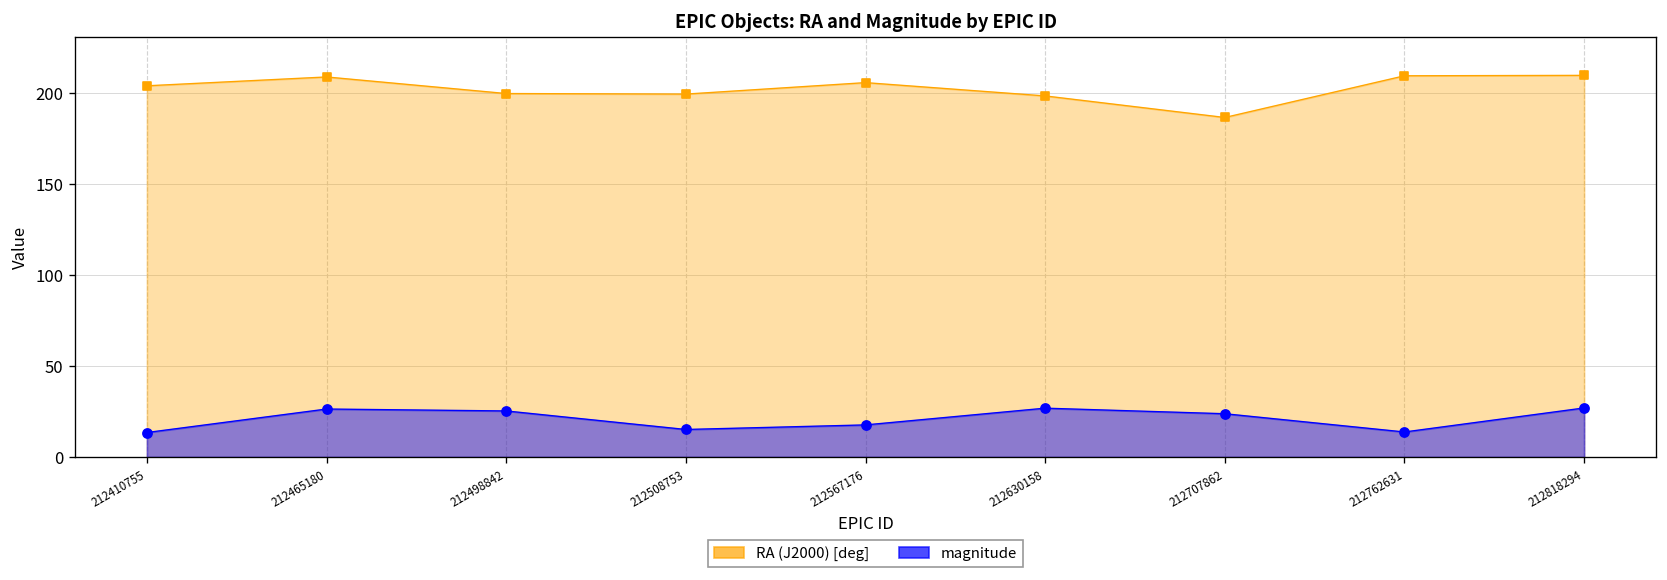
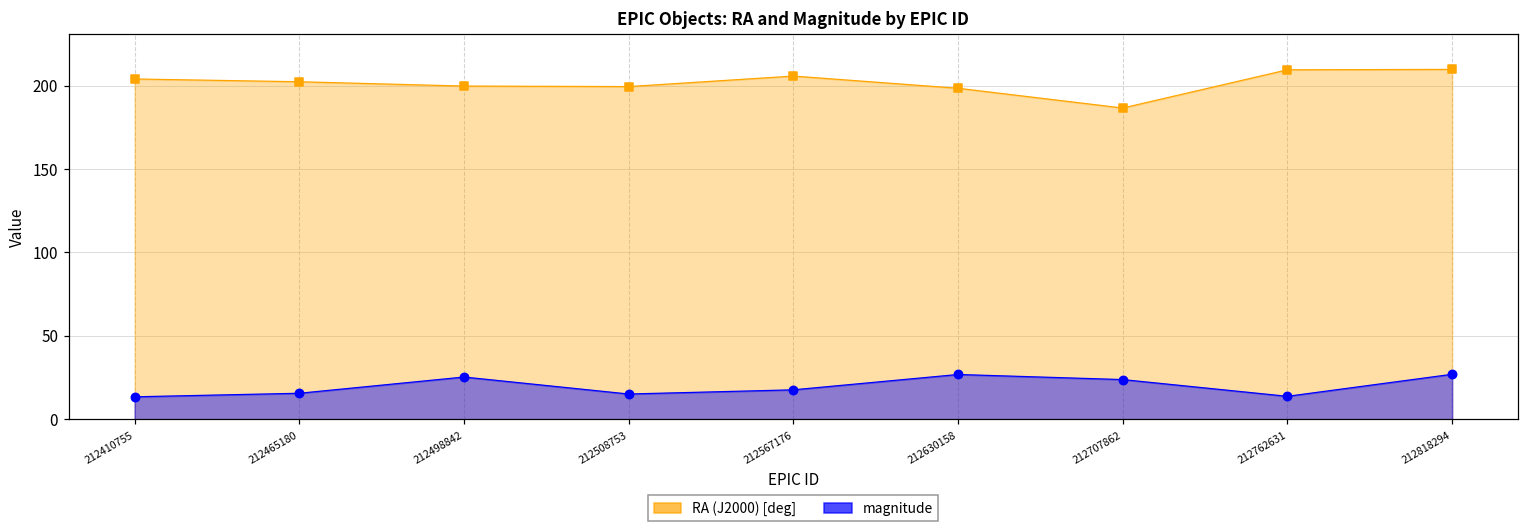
  {
    "RA (J2000) [deg]": {
      "212410755": 204,
-     "212465180": 209,
+     "212465180": 202,
      "212498842": 200,
      "212508753": 199,
      "212567176": 206,
      "212630158": 198,
      "212707862": 187,
      "212762631": 209,
      "212818294": 210
    },
    "magnitude": {
      "212410755": 13,
-     "212465180": 26,
+     "212465180": 16,
      "212498842": 25,
      "212508753": 15,
      "212567176": 18,
      "212630158": 27,
      "212707862": 24,
      "212762631": 14,
      "212818294": 27
    }
  }
